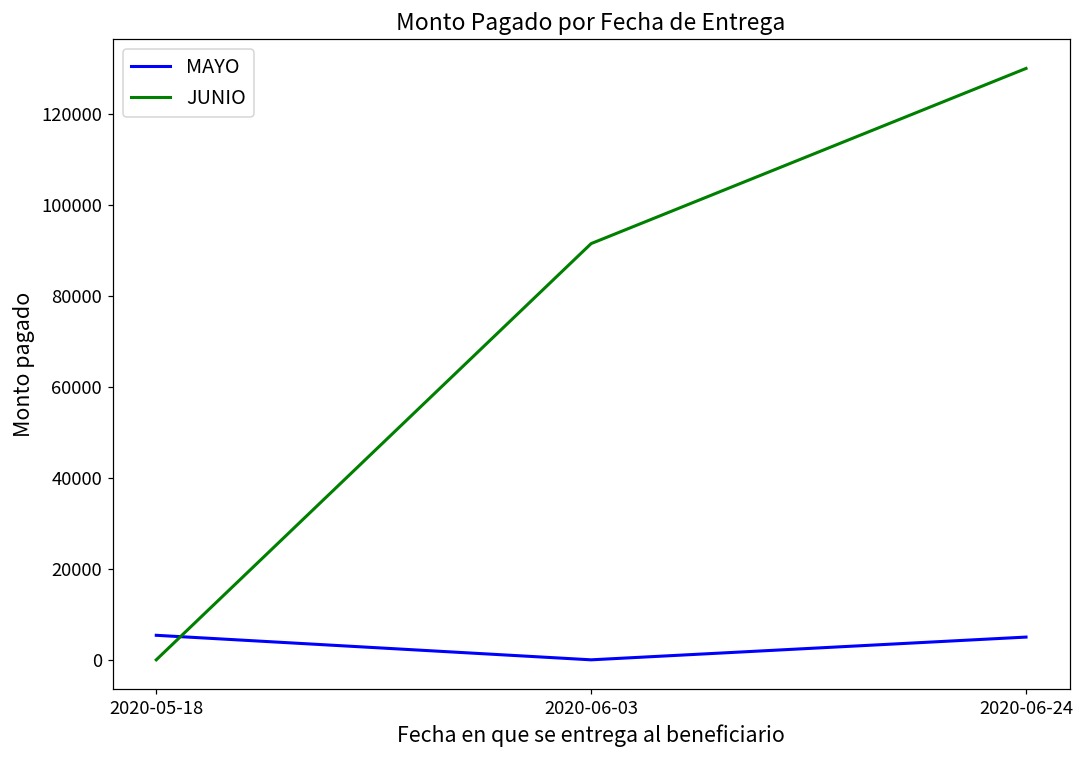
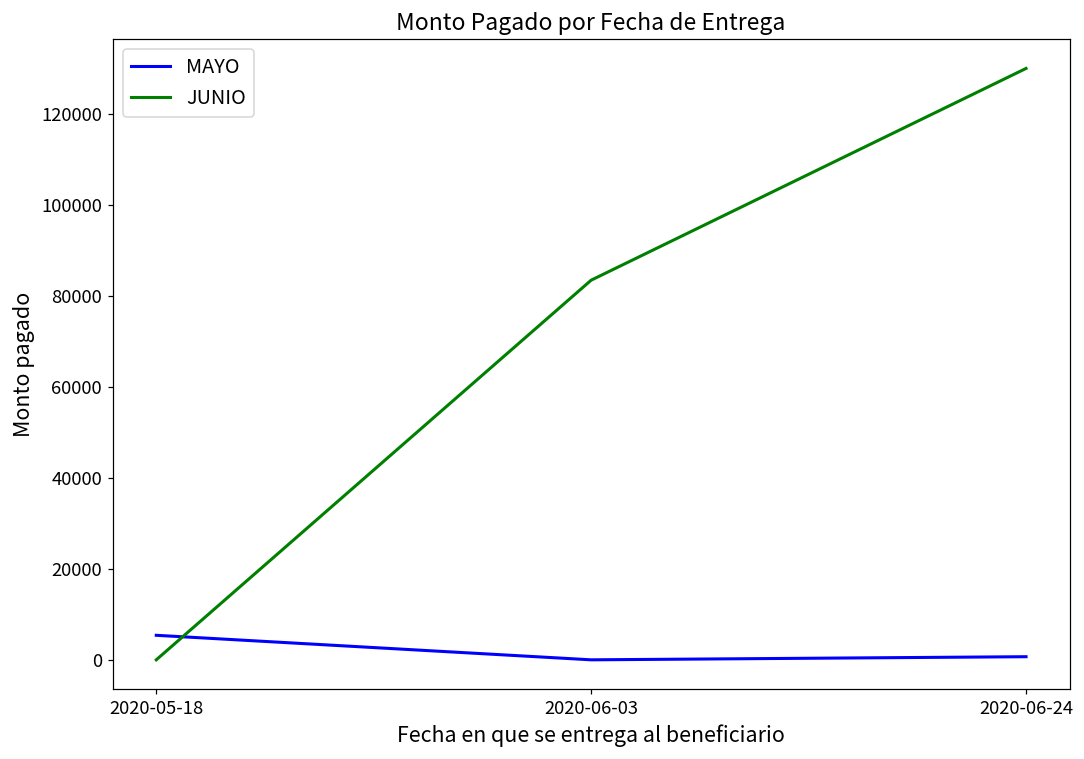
  {
    "MAYO": {
      "2020-05-18": 5000,
      "2020-06-03": 0,
-     "2020-06-24": 5000
+     "2020-06-24": 1000
    },
    "JUNIO": {
      "2020-05-18": 0,
-     "2020-06-03": 92000,
+     "2020-06-03": 83000,
      "2020-06-24": 130000
    }
  }
